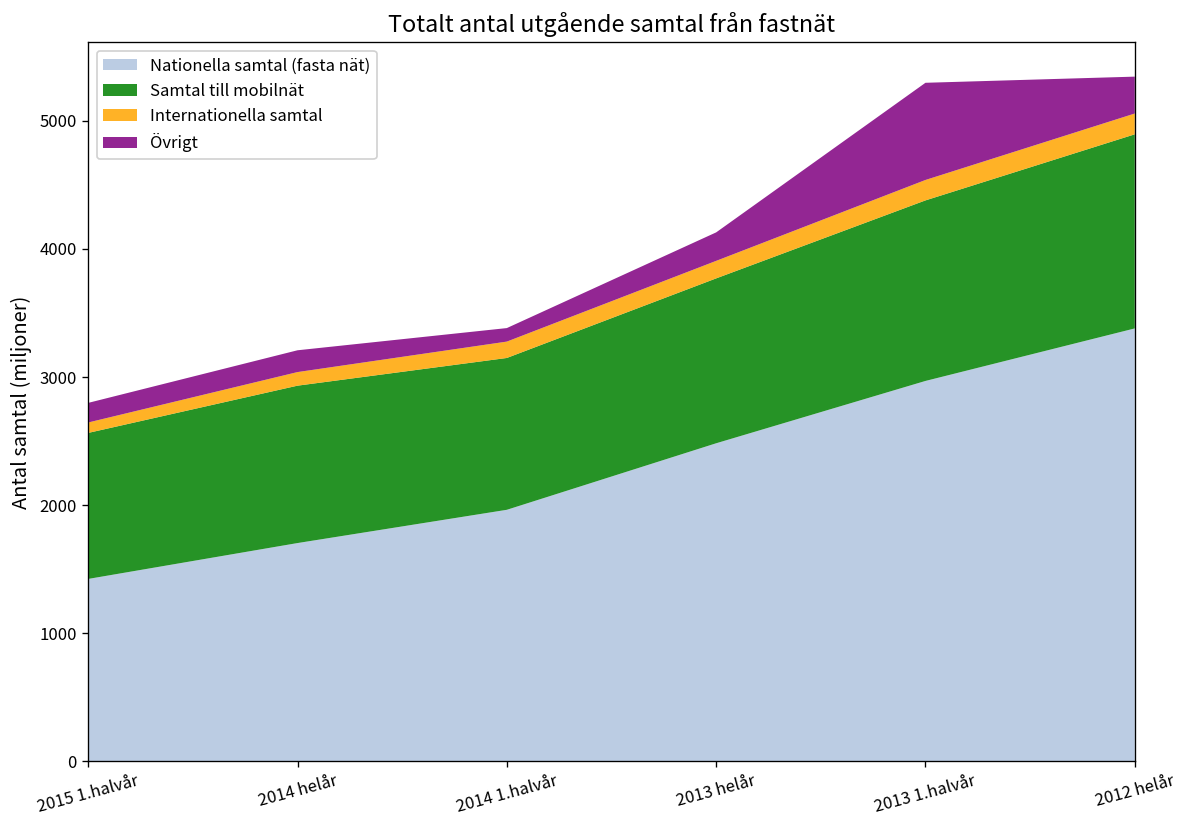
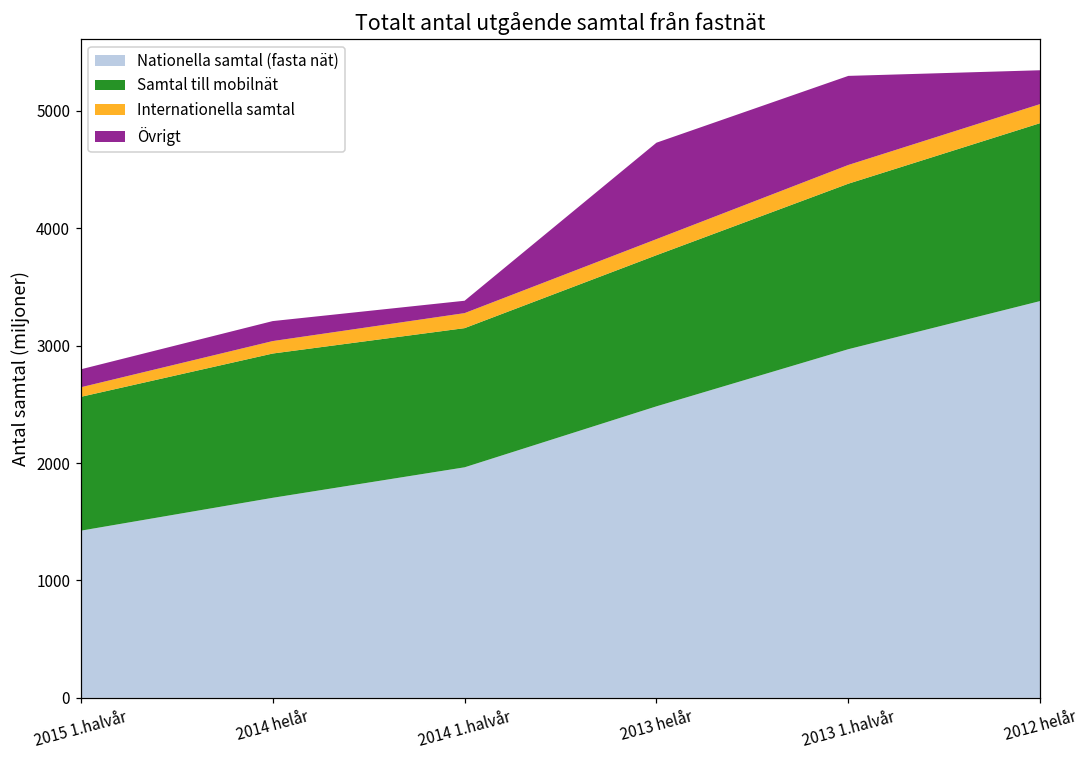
  {
    "Nationella samtal (fasta nät)": {
      "2015 1.halvår": 1420,
      "2014 helår": 1700,
      "2014 1.halvår": 1960,
      "2013 helår": 2480,
      "2013 1.halvår": 2970,
      "2012 helår": 3380
    },
    "Samtal till mobilnät": {
      "2015 1.halvår": 1140,
      "2014 helår": 1230,
      "2014 1.halvår": 1190,
      "2013 helår": 1290,
      "2013 1.halvår": 1410,
      "2012 helår": 1520
    },
    "Internationella samtal": {
      "2015 1.halvår": 80,
      "2014 helår": 110,
      "2014 1.halvår": 130,
      "2013 helår": 140,
      "2013 1.halvår": 160,
      "2012 helår": 160
    },
    "Övrigt": {
      "2015 1.halvår": 150,
      "2014 helår": 170,
      "2014 1.halvår": 110,
-     "2013 helår": 220,
+     "2013 helår": 820,
      "2013 1.halvår": 760,
      "2012 helår": 290
    }
  }
